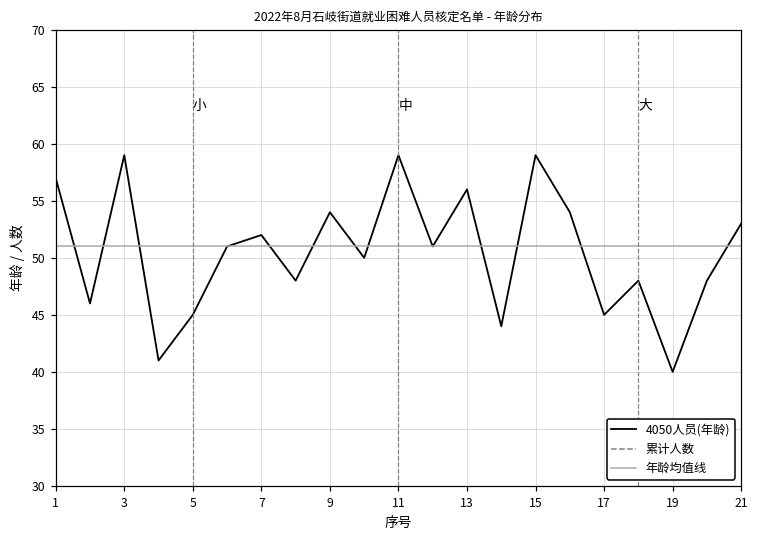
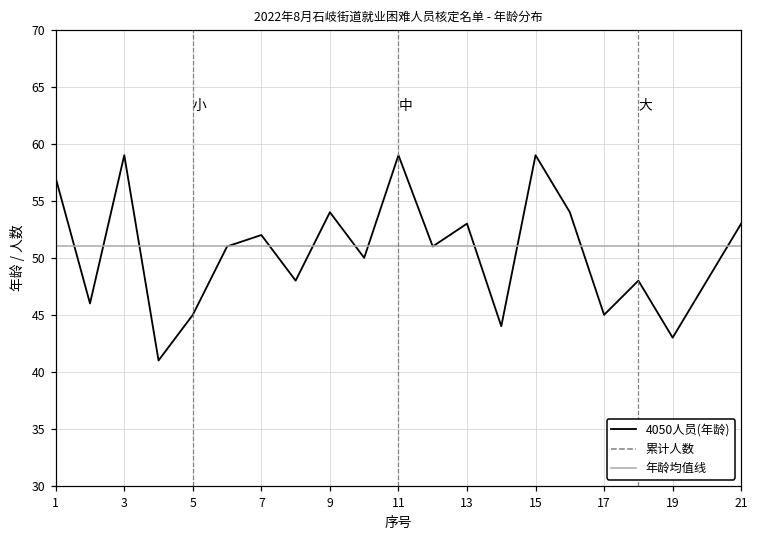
  {
    "4050人员(年龄)": {
      "1": 57,
      "3": 59,
      "5": 45,
      "7": 52,
      "9": 54,
      "11": 59,
-     "13": 56,
+     "13": 53,
      "15": 59,
      "17": 45,
-     "19": 40,
+     "19": 43,
      "21": 53
    },
    "年龄均值线": {
      "1": 51,
      "3": 51,
      "5": 51,
      "7": 51,
      "9": 51,
      "11": 51,
      "13": 51,
      "15": 51,
      "17": 51,
      "19": 51,
      "21": 51
    }
  }
